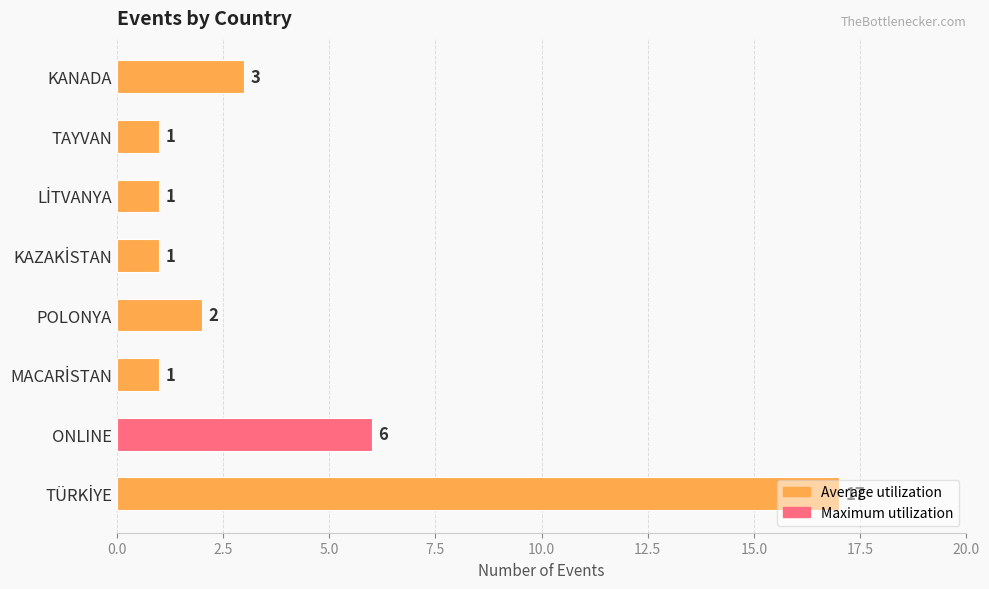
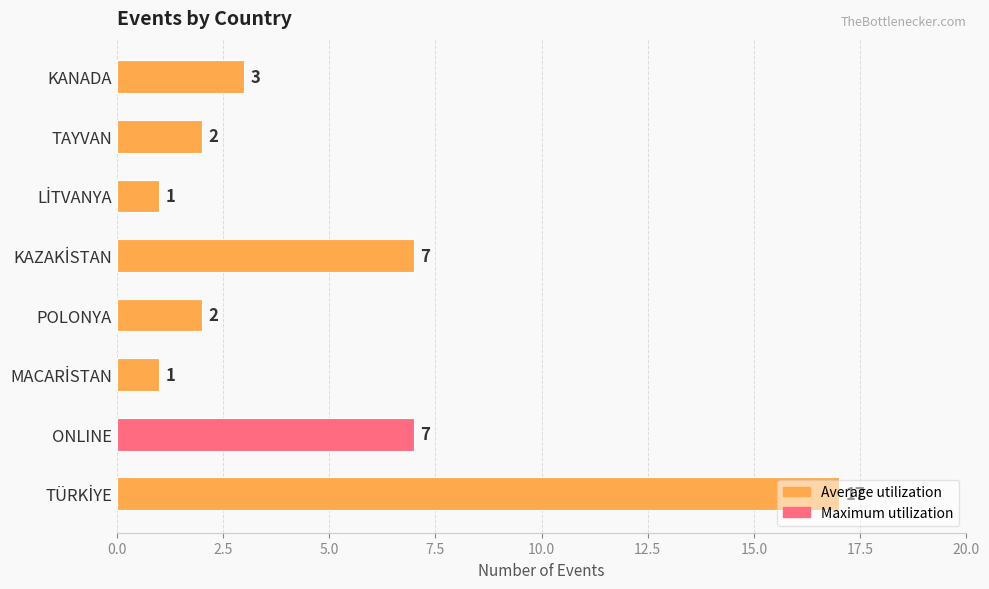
  {
    "KANADA": 3,
-   "TAYVAN": 1,
+   "TAYVAN": 2,
    "LİTVANYA": 1,
-   "KAZAKİSTAN": 1,
+   "KAZAKİSTAN": 7,
    "POLONYA": 2,
    "MACARİSTAN": 1,
-   "ONLINE": 6
+   "ONLINE": 7
  }
